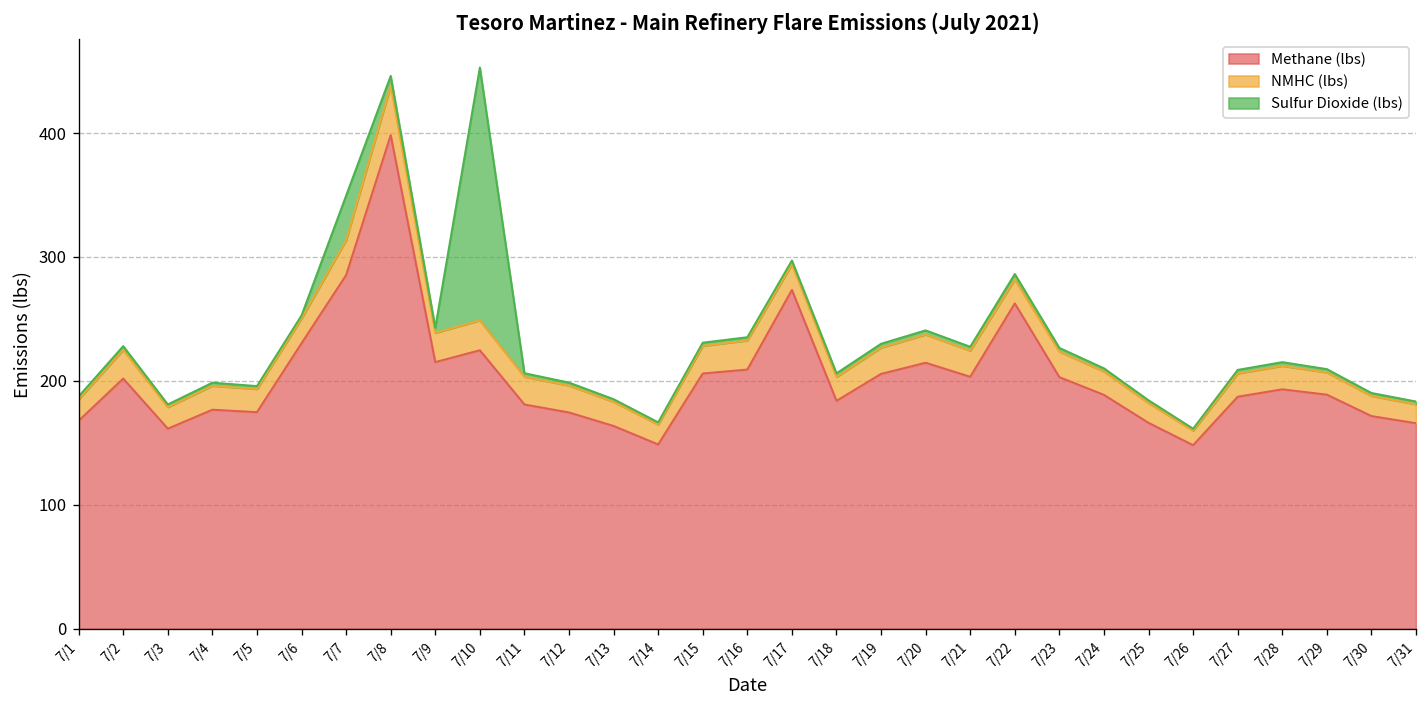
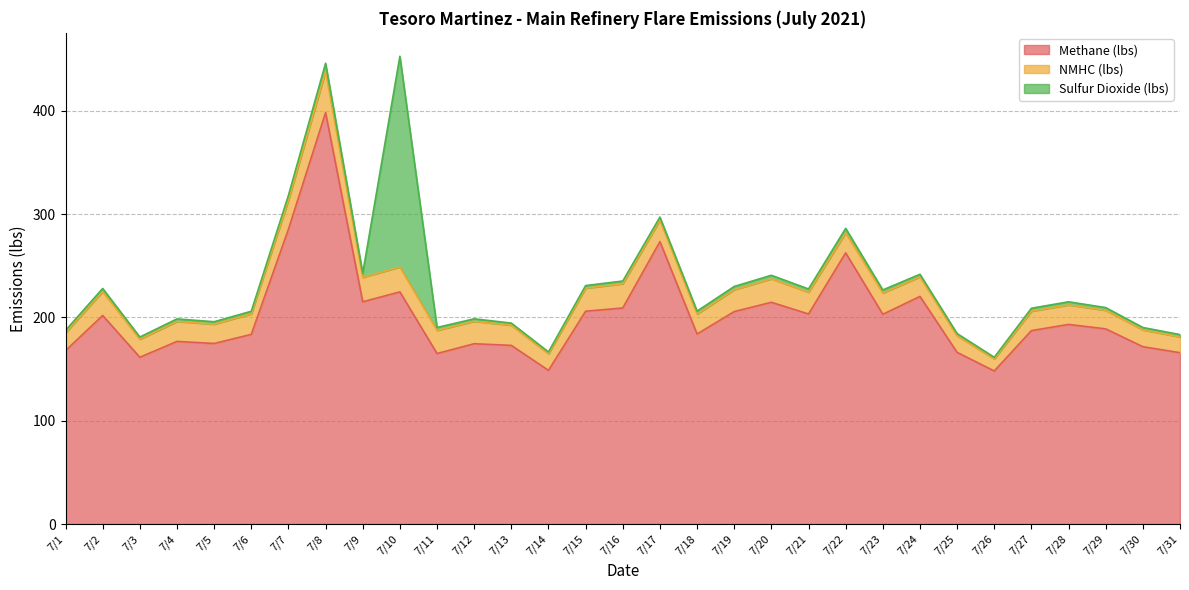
  {
    "Methane (lbs)": {
      "7/1": 168,
      "7/2": 202,
      "7/3": 161,
      "7/4": 177,
      "7/5": 175,
-     "7/6": 230,
+     "7/6": 184,
      "7/7": 285,
      "7/8": 398,
      "7/9": 215,
      "7/10": 225,
-     "7/11": 181,
+     "7/11": 165,
      "7/12": 175,
-     "7/13": 164,
+     "7/13": 173,
      "7/14": 149,
      "7/15": 206,
      "7/16": 209,
      "7/17": 273,
      "7/18": 184,
      "7/19": 206,
      "7/20": 215,
      "7/21": 203,
      "7/22": 263,
      "7/23": 203,
-     "7/24": 189,
+     "7/24": 220,
      "7/25": 166,
      "7/26": 148,
      "7/27": 187,
      "7/28": 193,
      "7/29": 189,
      "7/30": 172,
      "7/31": 166
    },
    "NMHC (lbs)": {
      "7/2": 23,
      "7/4": 19,
      "7/7": 28,
      "7/8": 40,
      "7/9": 24,
      "7/10": 24,
      "7/11": 22,
      "7/15": 22,
      "7/16": 23,
      "7/17": 21,
      "7/18": 19,
      "7/19": 21,
      "7/20": 23,
      "7/21": 21,
      "7/22": 19,
      "7/23": 21,
      "7/24": 19,
      "7/27": 19,
      "7/28": 19,
      "7/29": 18
    },
    "Sulfur Dioxide (lbs)": {
      "7/2": 3,
      "7/4": 2,
-     "7/7": 36,
+     "7/7": 5,
      "7/8": 8,
      "7/9": 4,
      "7/10": 204,
      "7/11": 3,
      "7/15": 3,
      "7/16": 3,
      "7/17": 3,
      "7/18": 3,
      "7/19": 3,
      "7/20": 3,
      "7/21": 3,
      "7/22": 4,
      "7/23": 3,
      "7/24": 3,
      "7/27": 3,
      "7/28": 3,
      "7/29": 3
    }
  }
